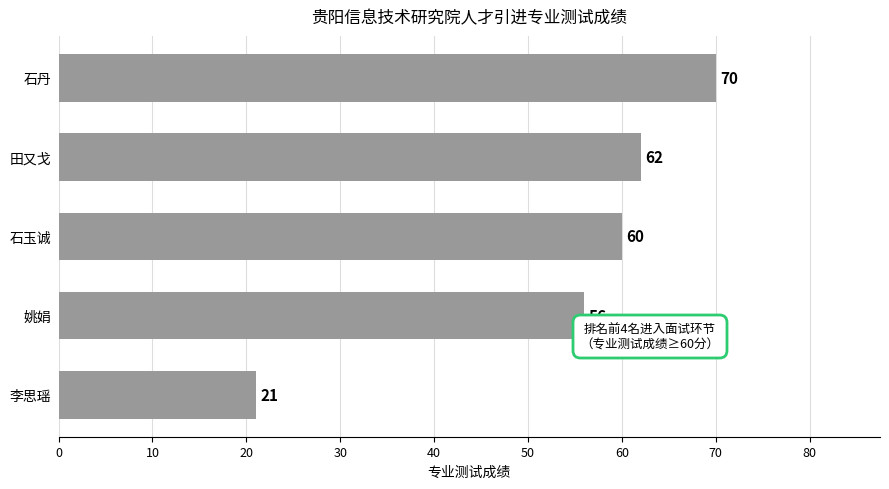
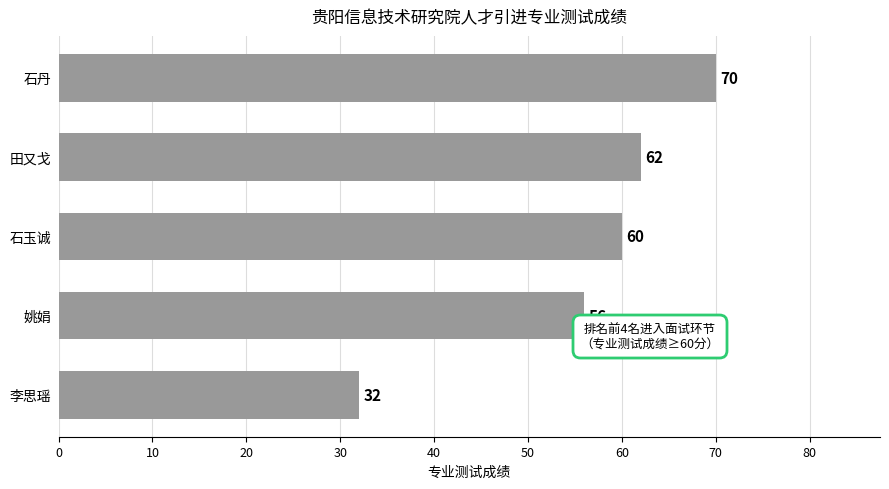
  {
    "石丹": 70,
    "田又戈": 62,
    "石玉诚": 60,
-   "李思瑶": 21
+   "李思瑶": 32
  }
